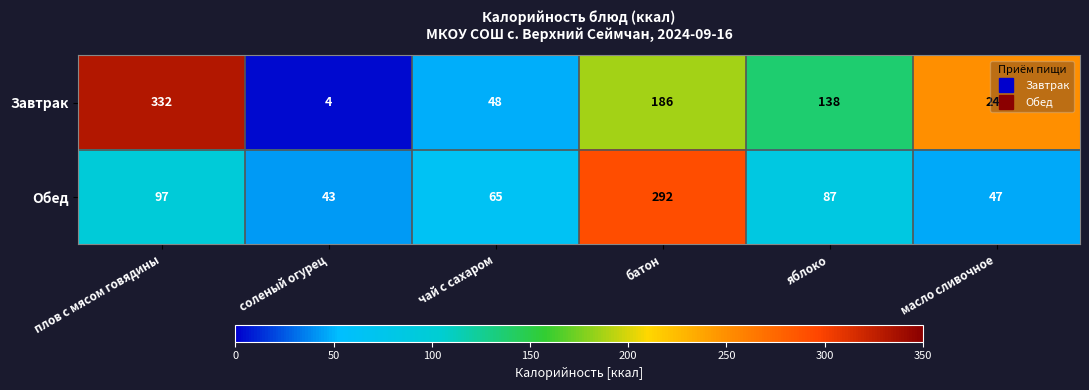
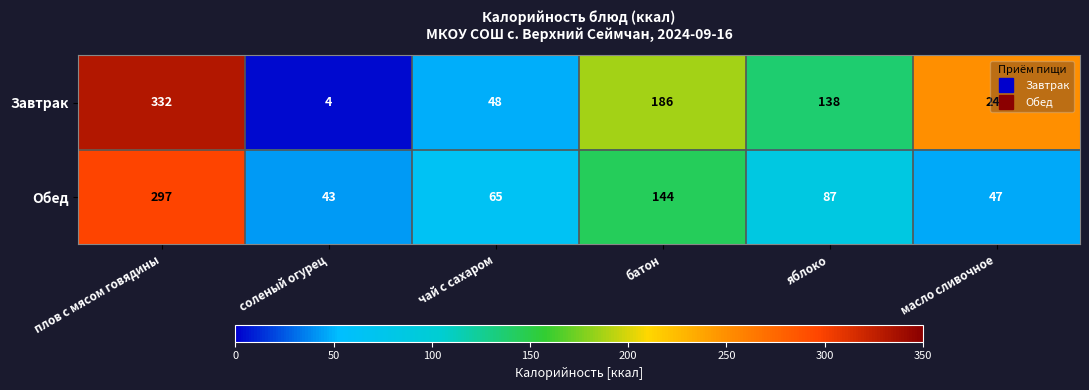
  {
    "Завтрак": {
      "плов с мясом говядины": 332,
      "соленый огурец": 4,
      "чай с сахаром": 48,
      "батон": 186,
      "яблоко": 138
    },
    "Обед": {
-     "плов с мясом говядины": 97,
+     "плов с мясом говядины": 297,
      "соленый огурец": 43,
      "чай с сахаром": 65,
-     "батон": 292,
+     "батон": 144,
      "яблоко": 87,
      "масло сливочное": 47
    }
  }
